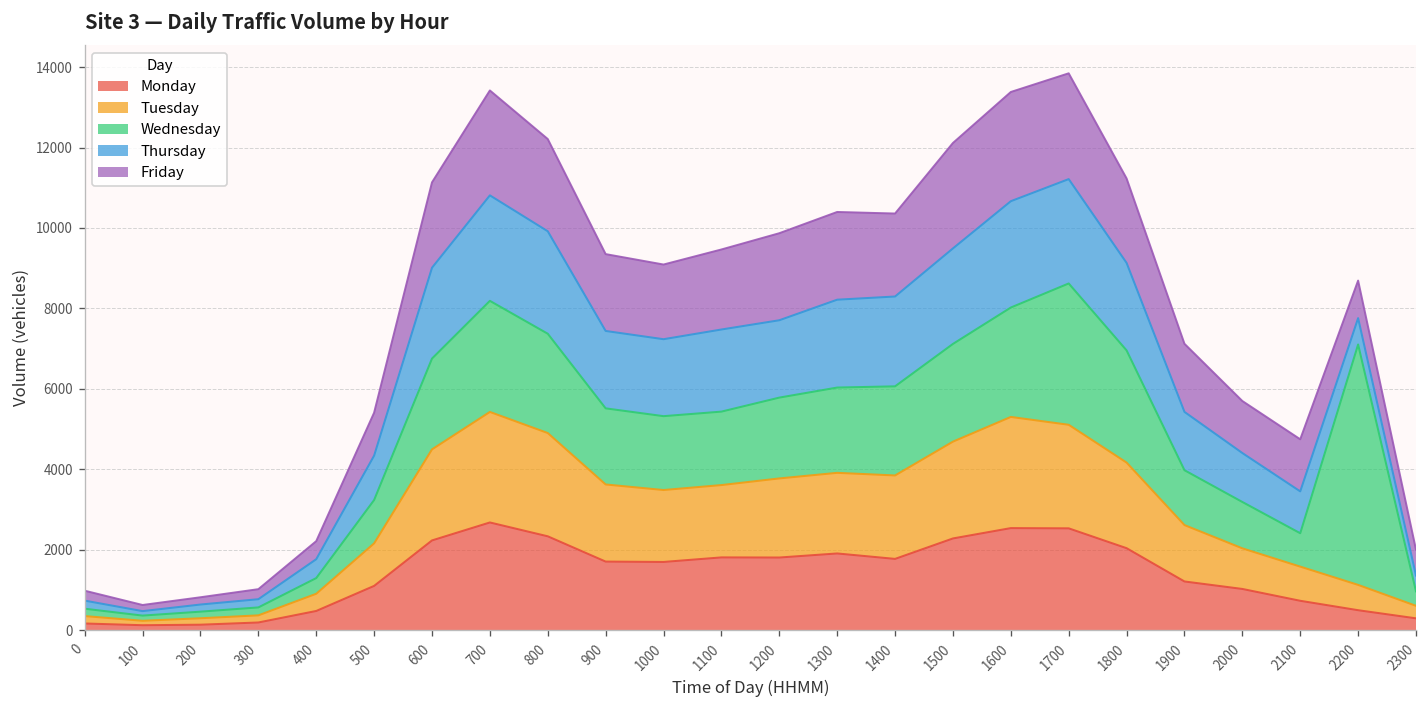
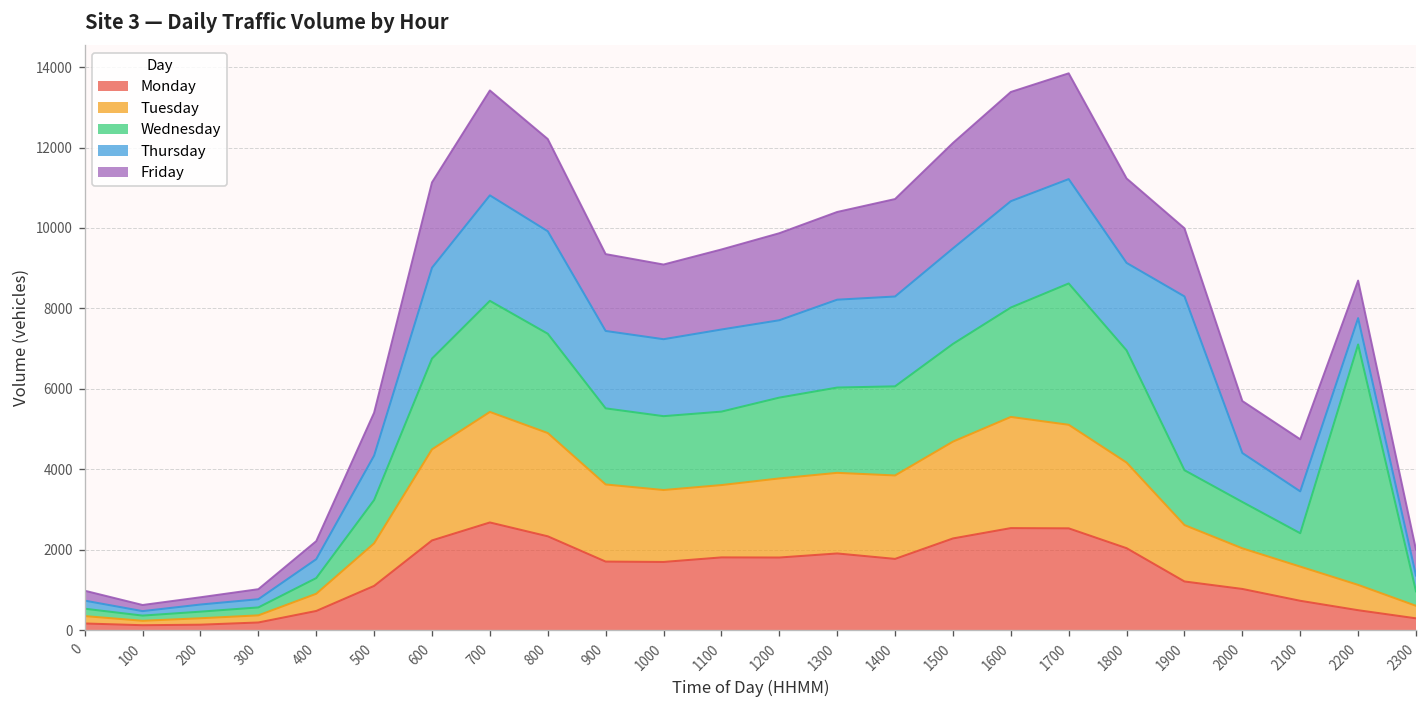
  {
    "Monday": {
      "0": 200,
      "100": 100,
      "200": 100,
      "300": 200,
      "400": 500,
      "500": 1100,
      "600": 2200,
      "700": 2700,
      "800": 2300,
      "900": 1700,
      "1000": 1700,
      "1100": 1800,
      "1200": 1800,
      "1300": 1900,
      "1400": 1800,
      "1500": 2300,
      "1600": 2500,
      "1700": 2500,
      "1800": 2000,
      "1900": 1200,
      "2000": 1000,
      "2100": 700,
      "2200": 500,
      "2300": 300
    },
    "Tuesday": {
      "0": 200,
      "100": 100,
      "200": 200,
      "300": 200,
      "400": 400,
      "500": 1100,
      "600": 2300,
      "700": 2700,
      "800": 2600,
      "900": 1900,
      "1000": 1800,
      "1100": 1800,
      "1200": 2000,
      "1300": 2000,
      "1400": 2100,
      "1500": 2400,
      "1600": 2800,
      "1700": 2600,
      "1800": 2100,
      "1900": 1400,
      "2000": 1000,
      "2100": 800,
      "2200": 600,
      "2300": 300
    },
    "Wednesday": {
      "0": 200,
      "100": 100,
      "200": 200,
      "300": 200,
      "400": 400,
      "500": 1100,
      "600": 2300,
      "700": 2800,
      "800": 2500,
      "900": 1900,
      "1000": 1800,
      "1100": 1800,
      "1200": 2000,
      "1300": 2100,
      "1400": 2200,
      "1500": 2400,
      "1600": 2700,
      "1700": 3500,
      "1800": 2800,
      "1900": 1400,
      "2000": 1200,
      "2100": 800,
      "2200": 6000,
      "2300": 400
    },
    "Thursday": {
      "0": 200,
      "100": 100,
      "200": 200,
      "300": 200,
      "400": 500,
      "500": 1100,
      "600": 2300,
      "700": 2600,
      "800": 2500,
      "900": 1900,
      "1000": 1900,
      "1100": 2000,
      "1200": 1900,
      "1300": 2200,
      "1400": 2200,
      "1500": 2400,
      "1600": 2600,
      "1700": 2600,
      "1800": 2200,
-     "1900": 1400,
+     "1900": 4300,
      "2000": 1200,
      "2100": 1000,
      "2200": 700,
      "2300": 400
    },
    "Friday": {
      "0": 200,
      "100": 200,
      "200": 200,
      "300": 200,
      "400": 400,
      "500": 1100,
      "600": 2100,
      "700": 2600,
      "800": 2300,
      "900": 1900,
      "1000": 1900,
      "1100": 2000,
      "1200": 2200,
      "1300": 2200,
-     "1400": 2100,
+     "1400": 2400,
      "1500": 2600,
      "1600": 2700,
      "1700": 2600,
      "1800": 2100,
      "1900": 1700,
      "2000": 1300,
      "2100": 1300,
      "2200": 900,
      "2300": 600
    }
  }
